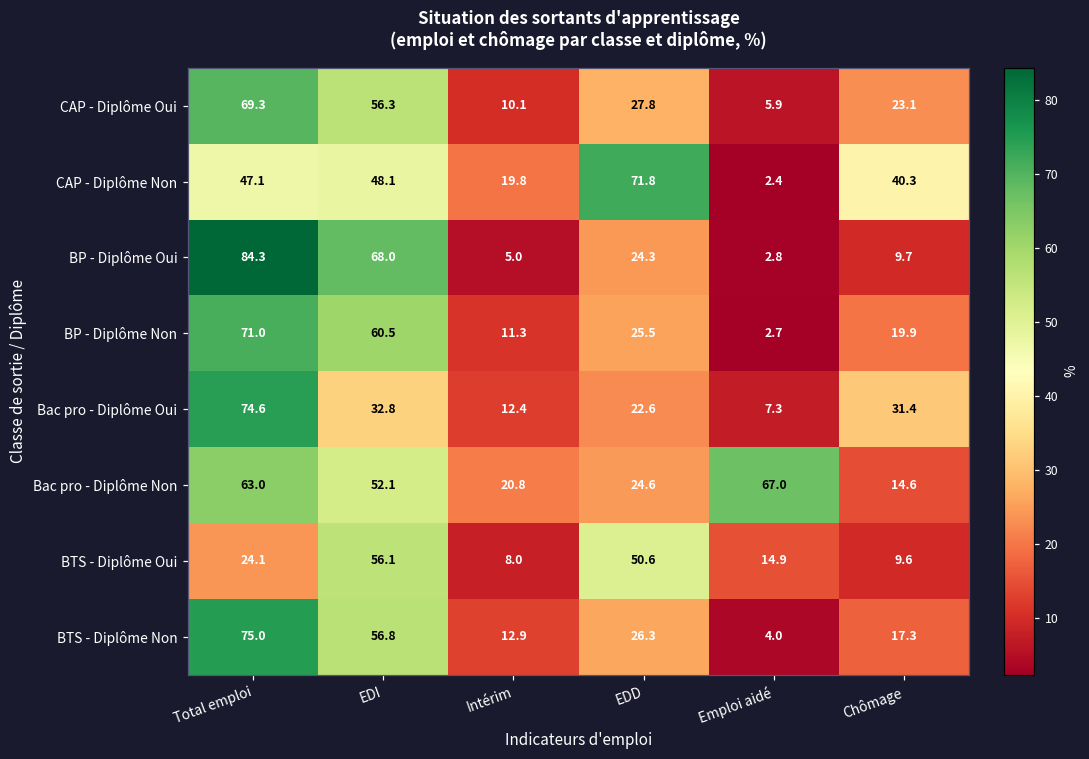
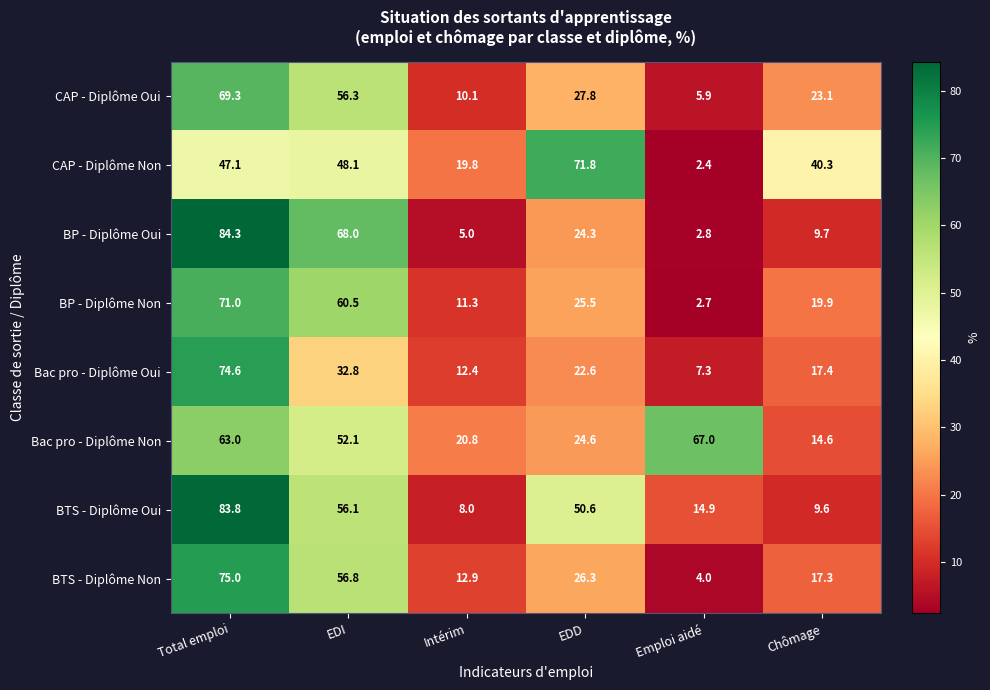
  {
    "CAP - Diplôme Oui": {
      "Total emploi": 69.3,
      "EDI": 56.3,
      "Intérim": 10.1,
      "EDD": 27.8,
      "Emploi aidé": 5.9,
      "Chômage": 23.1
    },
    "CAP - Diplôme Non": {
      "Total emploi": 47.1,
      "EDI": 48.1,
      "Intérim": 19.8,
      "EDD": 71.8,
      "Emploi aidé": 2.4,
      "Chômage": 40.3
    },
    "BP - Diplôme Oui": {
      "Total emploi": 84.3,
      "EDI": 68.0,
      "Intérim": 5.0,
      "EDD": 24.3,
      "Emploi aidé": 2.8,
      "Chômage": 9.7
    },
    "BP - Diplôme Non": {
      "Total emploi": 71.0,
      "EDI": 60.5,
      "Intérim": 11.3,
      "EDD": 25.5,
      "Emploi aidé": 2.7,
      "Chômage": 19.9
    },
    "Bac pro - Diplôme Oui": {
      "Total emploi": 74.6,
      "EDI": 32.8,
      "Intérim": 12.4,
      "EDD": 22.6,
      "Emploi aidé": 7.3,
-     "Chômage": 31.4
+     "Chômage": 17.4
    },
    "Bac pro - Diplôme Non": {
      "Total emploi": 63.0,
      "EDI": 52.1,
      "Intérim": 20.8,
      "EDD": 24.6,
      "Emploi aidé": 67.0,
      "Chômage": 14.6
    },
    "BTS - Diplôme Oui": {
-     "Total emploi": 24.1,
+     "Total emploi": 83.8,
      "EDI": 56.1,
      "Intérim": 8.0,
      "EDD": 50.6,
      "Emploi aidé": 14.9,
      "Chômage": 9.6
    },
    "BTS - Diplôme Non": {
      "Total emploi": 75.0,
      "EDI": 56.8,
      "Intérim": 12.9,
      "EDD": 26.3,
      "Emploi aidé": 4.0,
      "Chômage": 17.3
    }
  }
